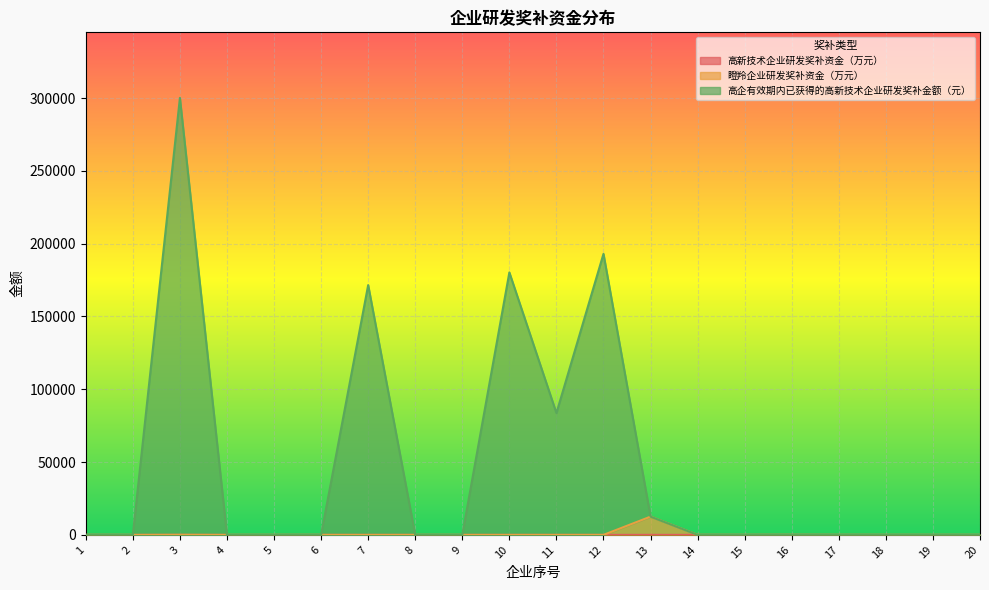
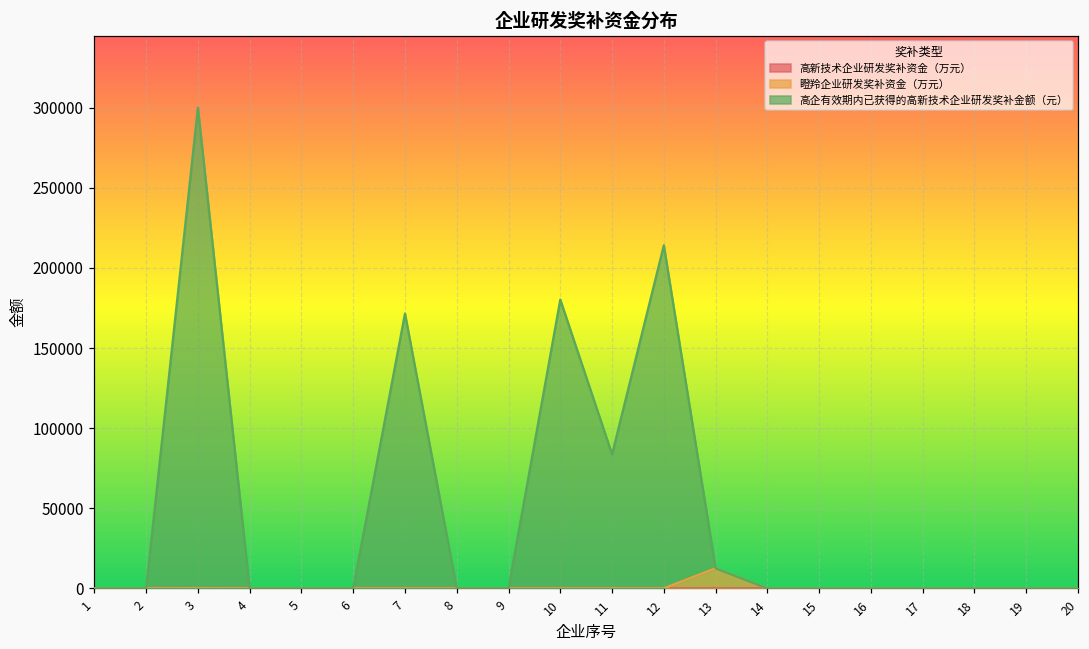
  {
    "高新技术企业研发奖补资金（万元）": {
      "13": 0
    },
    "高企有效期内已获得的高新技术企业研发奖补金额（元）": {
      "3": 300000,
      "7": 172000,
      "10": 180000,
      "11": 84000,
-     "12": 193000
+     "12": 214000
    }
  }
